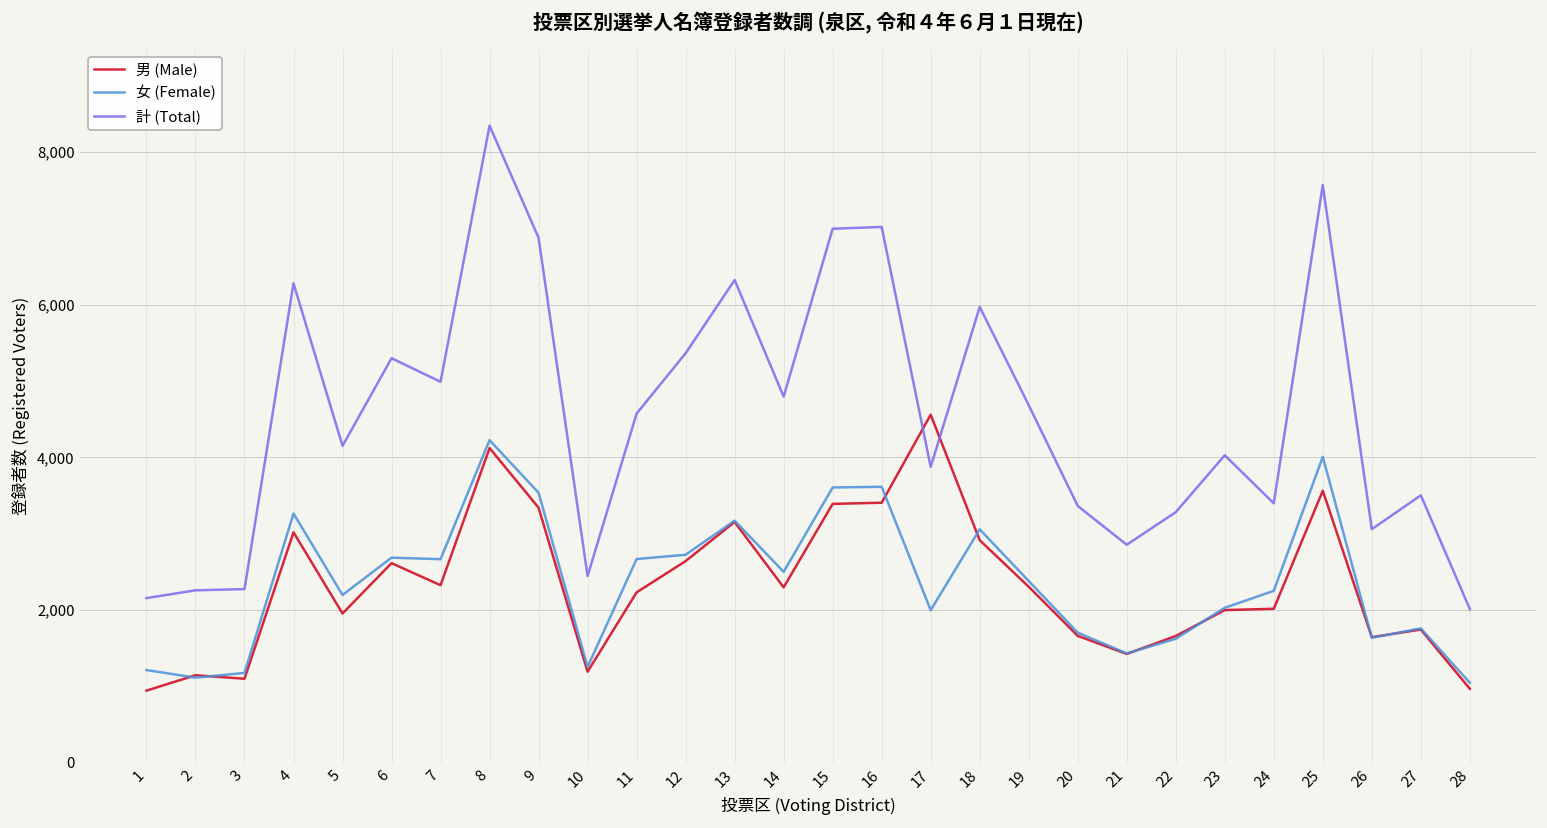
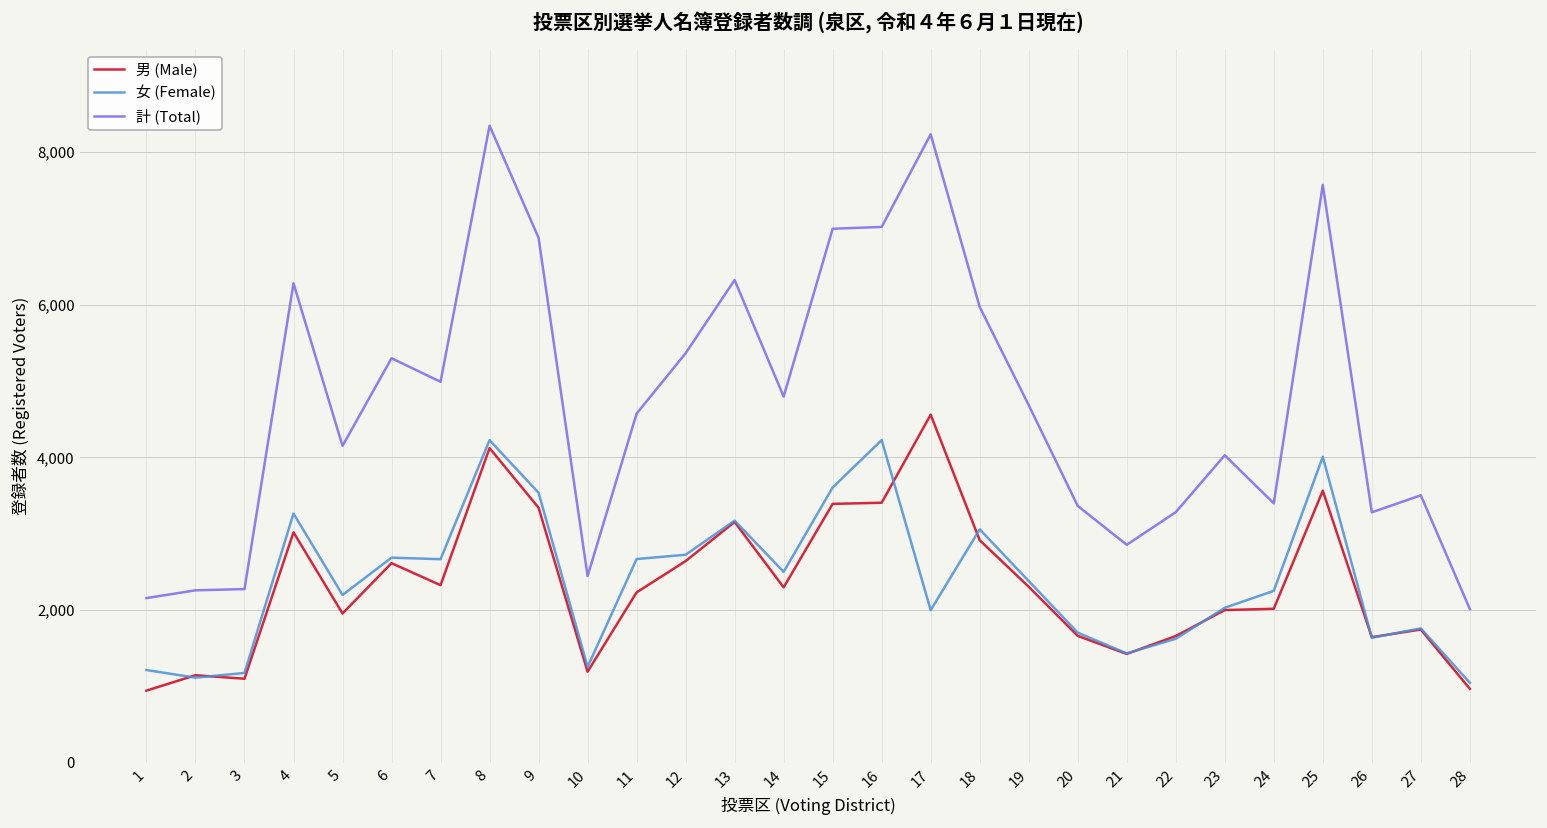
  {
    "男 (Male)": {
      "1": "900",
      "3": "1,100",
      "4": "3,000",
      "5": "2,000",
      "6": "2,600",
      "7": "2,300",
      "8": "4,100",
      "9": "3,300",
      "10": "1,200",
      "11": "2,200",
      "12": "2,600",
      "14": "2,300",
      "15": "3,400",
      "16": "3,400",
      "17": "4,600",
      "18": "2,900",
      "19": "2,300",
      "20": "1,700",
      "24": "2,000",
      "25": "3,600",
      "28": "1,000"
    },
    "女 (Female)": {
      "1": "1,200",
      "3": "1,200",
      "4": "3,300",
      "5": "2,200",
      "6": "2,700",
      "7": "2,700",
      "8": "4,200",
      "9": "3,500",
      "10": "1,300",
      "11": "2,700",
      "12": "2,700",
      "14": "2,500",
      "15": "3,600",
-     "16": "3,600",
+     "16": "4,200",
      "17": "2,000",
      "18": "3,100",
      "19": "2,400",
      "20": "1,700",
      "24": "2,300",
      "25": "4,000",
      "28": "1,000"
    },
    "計 (Total)": {
      "1": "2,200",
      "2": "2,300",
      "3": "2,300",
      "4": "6,300",
      "5": "4,200",
      "6": "5,300",
      "7": "5,000",
      "8": "8,300",
      "9": "6,900",
      "10": "2,400",
      "11": "4,600",
      "12": "5,400",
      "13": "6,300",
      "14": "4,800",
      "15": "7,000",
      "16": "7,000",
-     "17": "3,900",
+     "17": "8,200",
      "18": "6,000",
      "19": "4,700",
      "20": "3,400",
      "21": "2,900",
      "22": "3,300",
      "23": "4,000",
      "24": "3,400",
      "25": "7,600",
-     "26": "3,100",
+     "26": "3,300",
      "27": "3,500",
      "28": "2,000"
    }
  }
